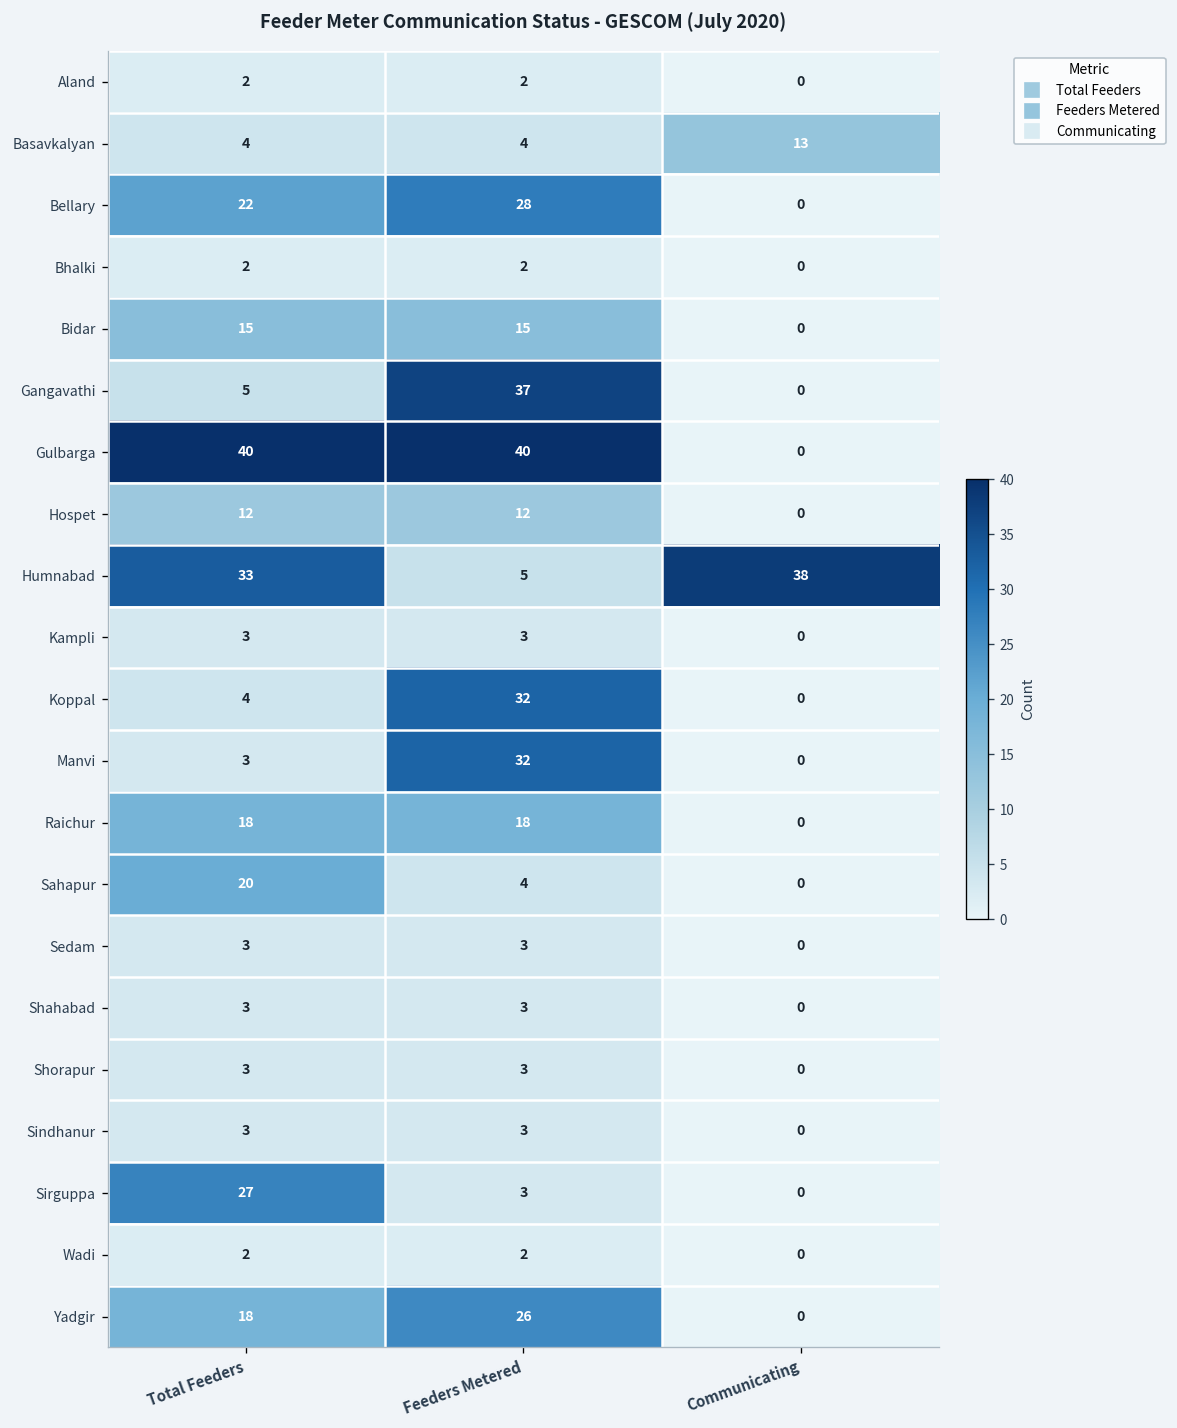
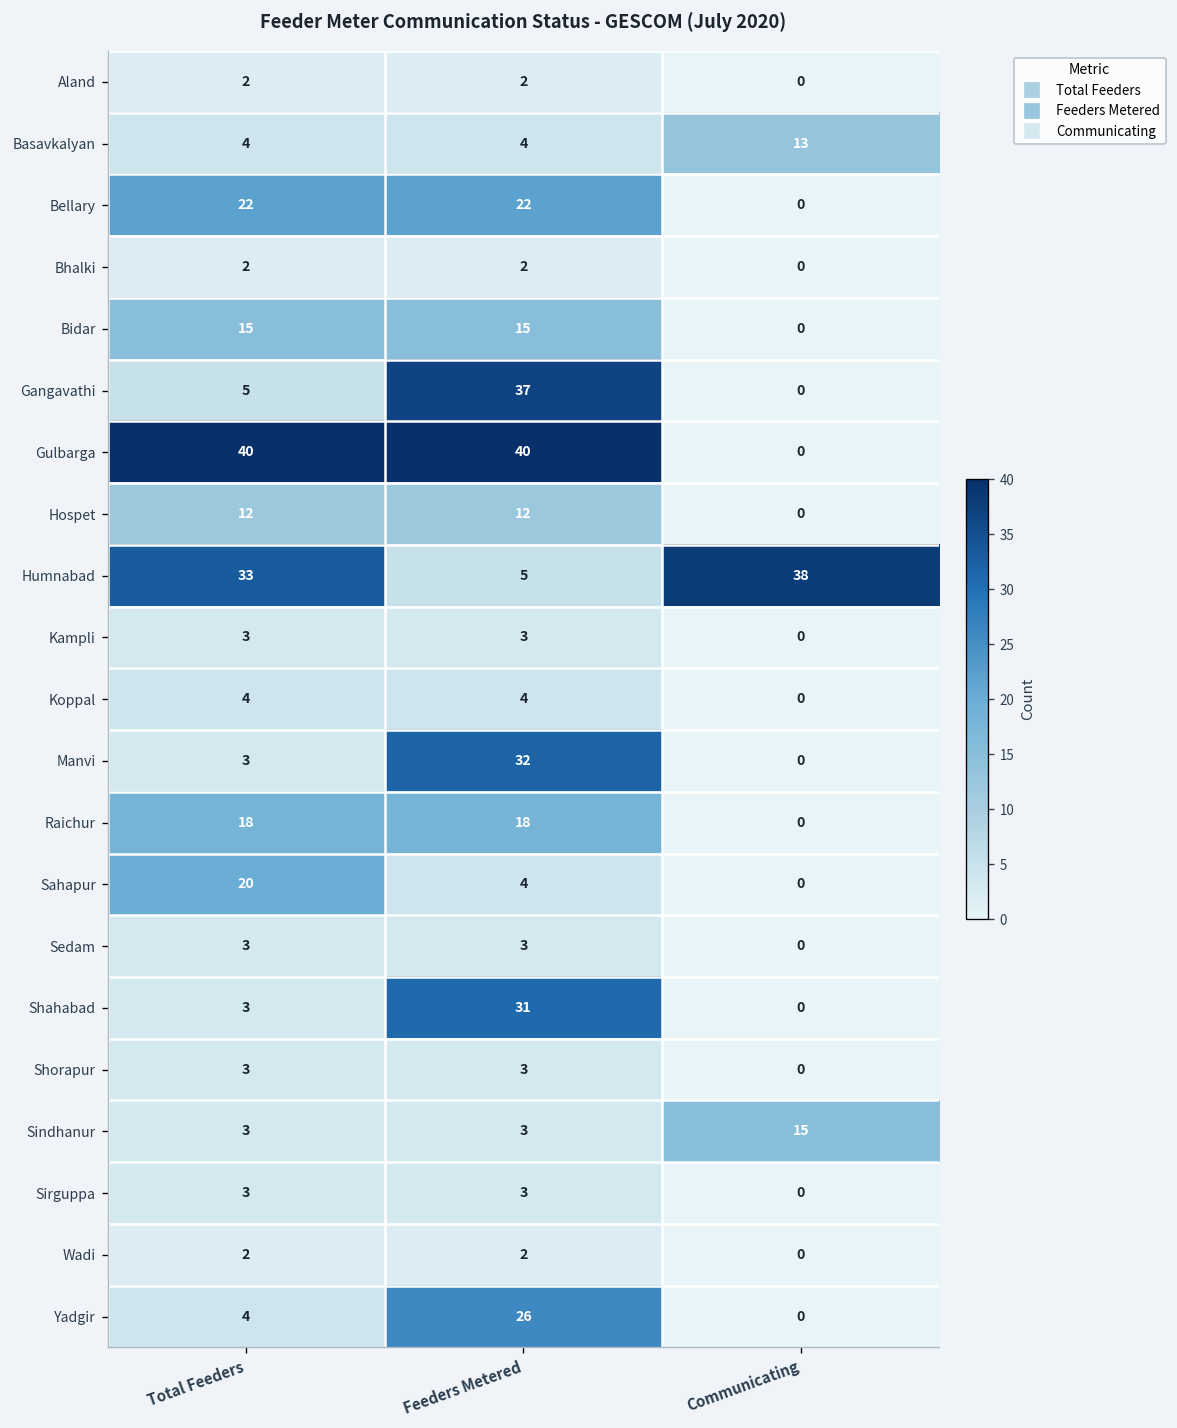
  {
    "Aland": {
      "Total Feeders": 2,
      "Feeders Metered": 2,
      "Communicating": 0
    },
    "Basavkalyan": {
      "Total Feeders": 4,
      "Feeders Metered": 4,
      "Communicating": 13
    },
    "Bellary": {
      "Total Feeders": 22,
-     "Feeders Metered": 28,
+     "Feeders Metered": 22,
      "Communicating": 0
    },
    "Bhalki": {
      "Total Feeders": 2,
      "Feeders Metered": 2,
      "Communicating": 0
    },
    "Bidar": {
      "Total Feeders": 15,
      "Feeders Metered": 15,
      "Communicating": 0
    },
    "Gangavathi": {
      "Total Feeders": 5,
      "Feeders Metered": 37,
      "Communicating": 0
    },
    "Gulbarga": {
      "Total Feeders": 40,
      "Feeders Metered": 40,
      "Communicating": 0
    },
    "Hospet": {
      "Total Feeders": 12,
      "Feeders Metered": 12,
      "Communicating": 0
    },
    "Humnabad": {
      "Total Feeders": 33,
      "Feeders Metered": 5,
      "Communicating": 38
    },
    "Kampli": {
      "Total Feeders": 3,
      "Feeders Metered": 3,
      "Communicating": 0
    },
    "Koppal": {
      "Total Feeders": 4,
-     "Feeders Metered": 32,
+     "Feeders Metered": 4,
      "Communicating": 0
    },
    "Manvi": {
      "Total Feeders": 3,
      "Feeders Metered": 32,
      "Communicating": 0
    },
    "Raichur": {
      "Total Feeders": 18,
      "Feeders Metered": 18,
      "Communicating": 0
    },
    "Sahapur": {
      "Total Feeders": 20,
      "Feeders Metered": 4,
      "Communicating": 0
    },
    "Sedam": {
      "Total Feeders": 3,
      "Feeders Metered": 3,
      "Communicating": 0
    },
    "Shahabad": {
      "Total Feeders": 3,
-     "Feeders Metered": 3,
+     "Feeders Metered": 31,
      "Communicating": 0
    },
    "Shorapur": {
      "Total Feeders": 3,
      "Feeders Metered": 3,
      "Communicating": 0
    },
    "Sindhanur": {
      "Total Feeders": 3,
      "Feeders Metered": 3,
-     "Communicating": 0
+     "Communicating": 15
    },
    "Sirguppa": {
-     "Total Feeders": 27,
+     "Total Feeders": 3,
      "Feeders Metered": 3,
      "Communicating": 0
    },
    "Wadi": {
      "Total Feeders": 2,
      "Feeders Metered": 2,
      "Communicating": 0
    },
    "Yadgir": {
-     "Total Feeders": 18,
+     "Total Feeders": 4,
      "Feeders Metered": 26,
      "Communicating": 0
    }
  }
